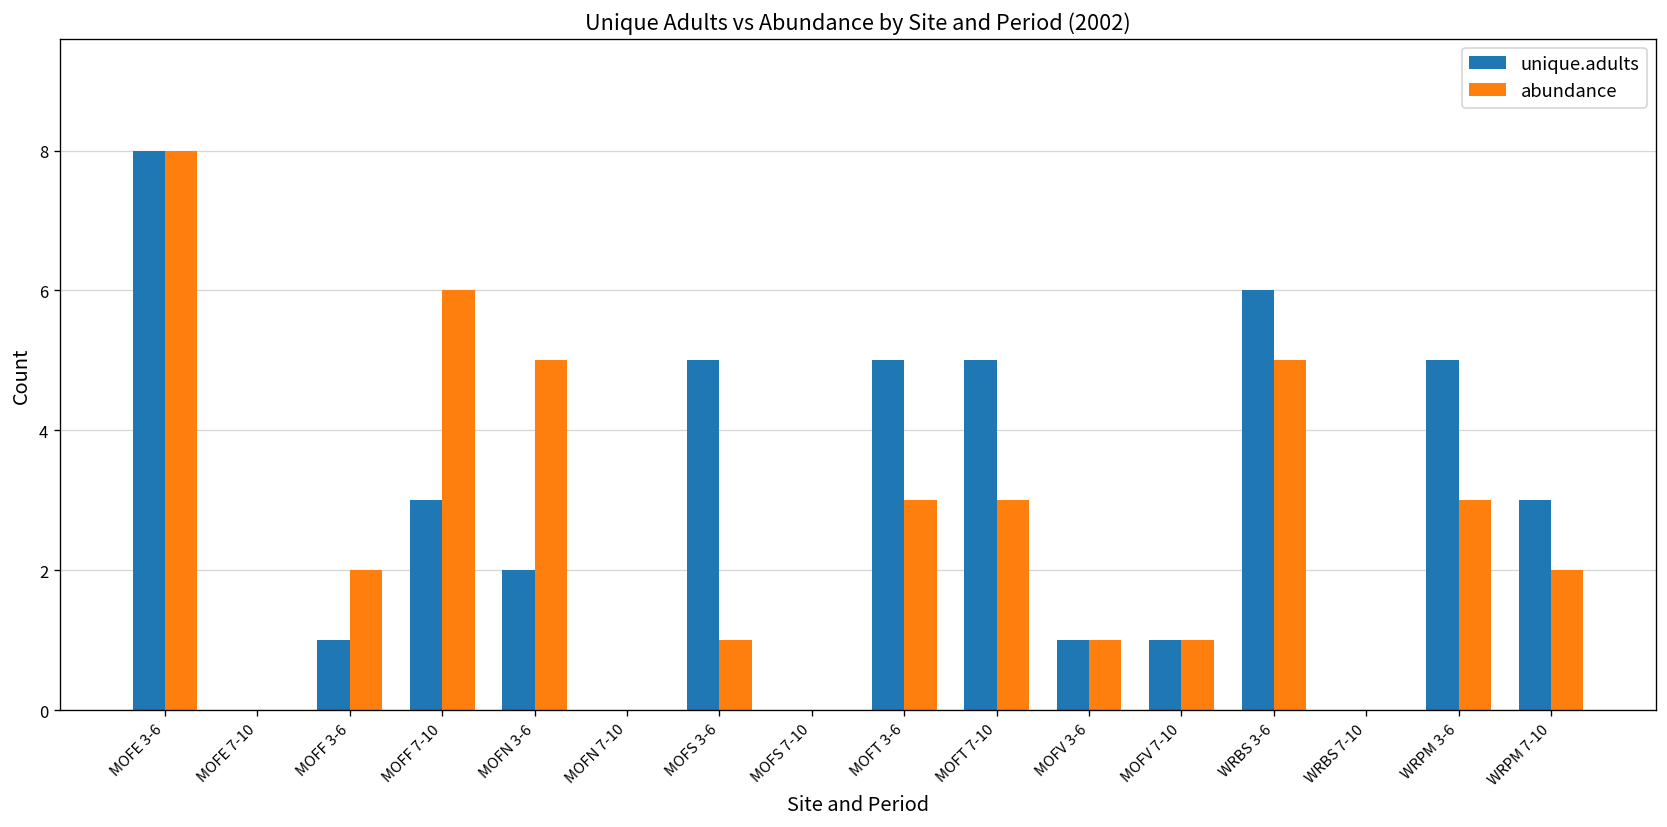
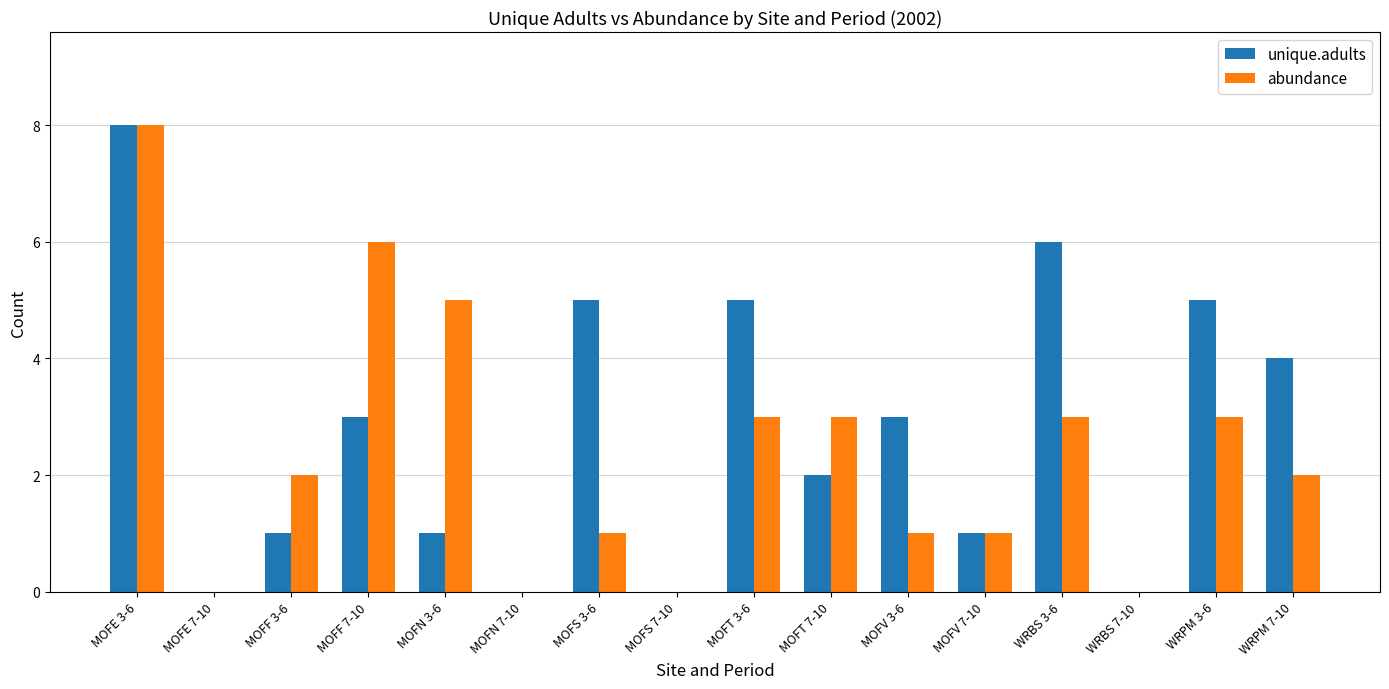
  {
    "unique.adults": {
      "MOFE 3-6": 8,
      "MOFE 7-10": 0,
      "MOFF 3-6": 1,
      "MOFF 7-10": 3,
-     "MOFN 3-6": 2,
+     "MOFN 3-6": 1,
      "MOFN 7-10": 0,
      "MOFS 3-6": 5,
      "MOFS 7-10": 0,
      "MOFT 3-6": 5,
-     "MOFT 7-10": 5,
-     "MOFV 3-6": 1,
+     "MOFT 7-10": 2,
+     "MOFV 3-6": 3,
      "MOFV 7-10": 1,
      "WRBS 3-6": 6,
      "WRBS 7-10": 0,
      "WRPM 3-6": 5,
-     "WRPM 7-10": 3
+     "WRPM 7-10": 4
    },
    "abundance": {
      "MOFE 3-6": 8,
      "MOFE 7-10": 0,
      "MOFF 3-6": 2,
      "MOFF 7-10": 6,
      "MOFN 3-6": 5,
      "MOFN 7-10": 0,
      "MOFS 3-6": 1,
      "MOFS 7-10": 0,
      "MOFT 3-6": 3,
      "MOFT 7-10": 3,
      "MOFV 3-6": 1,
      "MOFV 7-10": 1,
-     "WRBS 3-6": 5,
+     "WRBS 3-6": 3,
      "WRBS 7-10": 0,
      "WRPM 3-6": 3,
      "WRPM 7-10": 2
    }
  }
